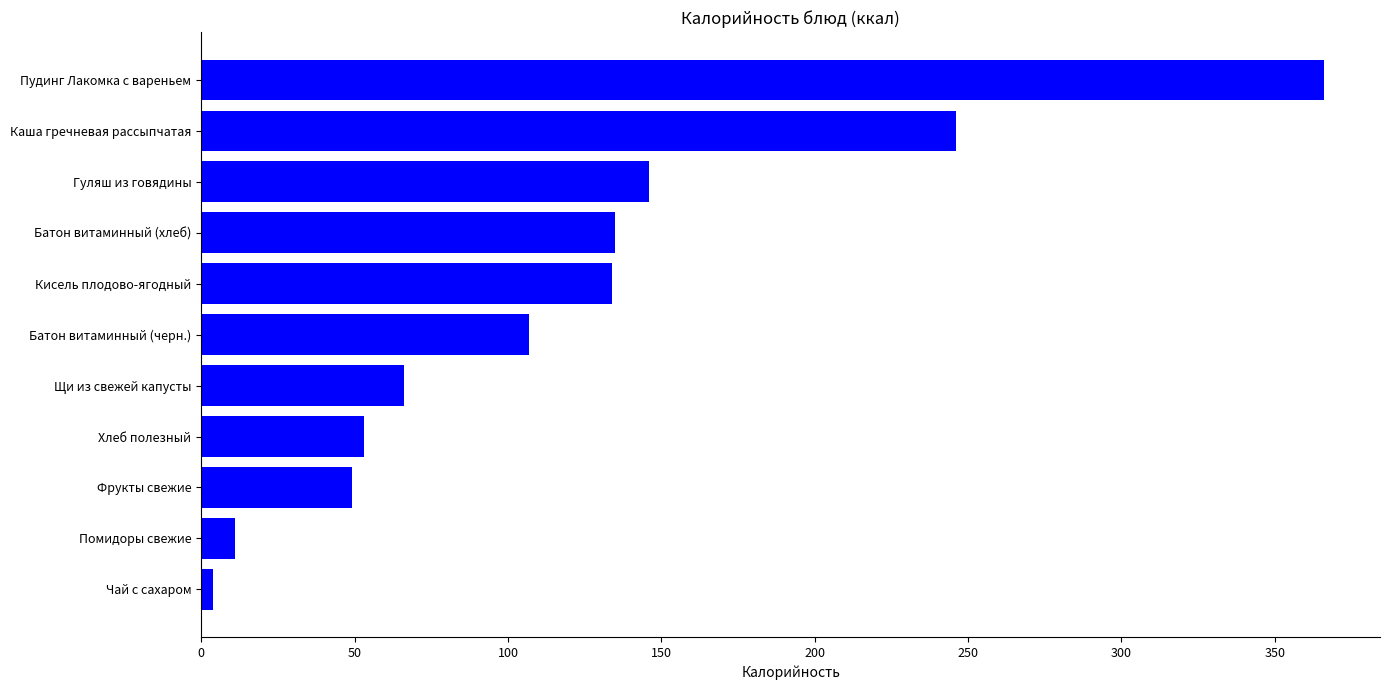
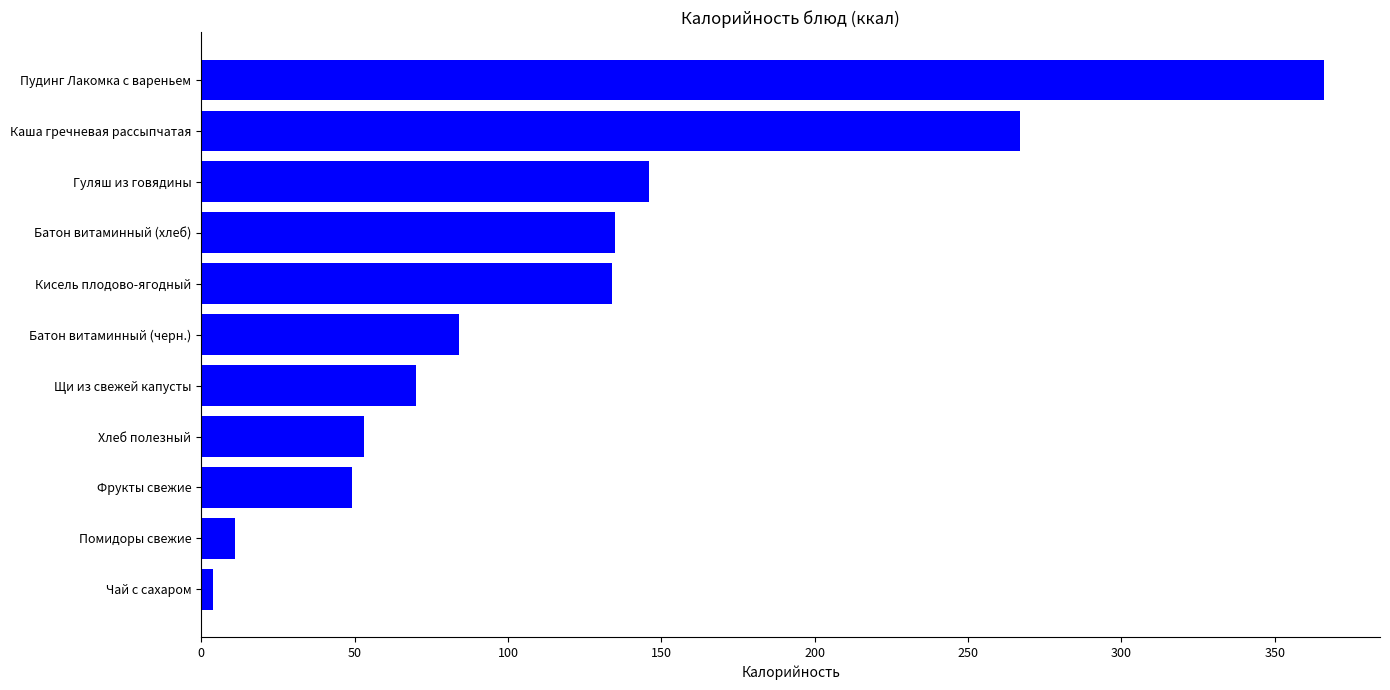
  {
    "Пудинг Лакомка с вареньем": 366,
-   "Каша гречневая рассыпчатая": 246,
+   "Каша гречневая рассыпчатая": 267,
    "Гуляш из говядины": 146,
    "Батон витаминный (хлеб)": 135,
    "Кисель плодово-ягодный": 134,
-   "Батон витаминный (черн.)": 107,
-   "Щи из свежей капусты": 66,
+   "Батон витаминный (черн.)": 84,
+   "Щи из свежей капусты": 70,
    "Хлеб полезный": 53,
    "Фрукты свежие": 49,
    "Помидоры свежие": 11,
    "Чай с сахаром": 4
  }
